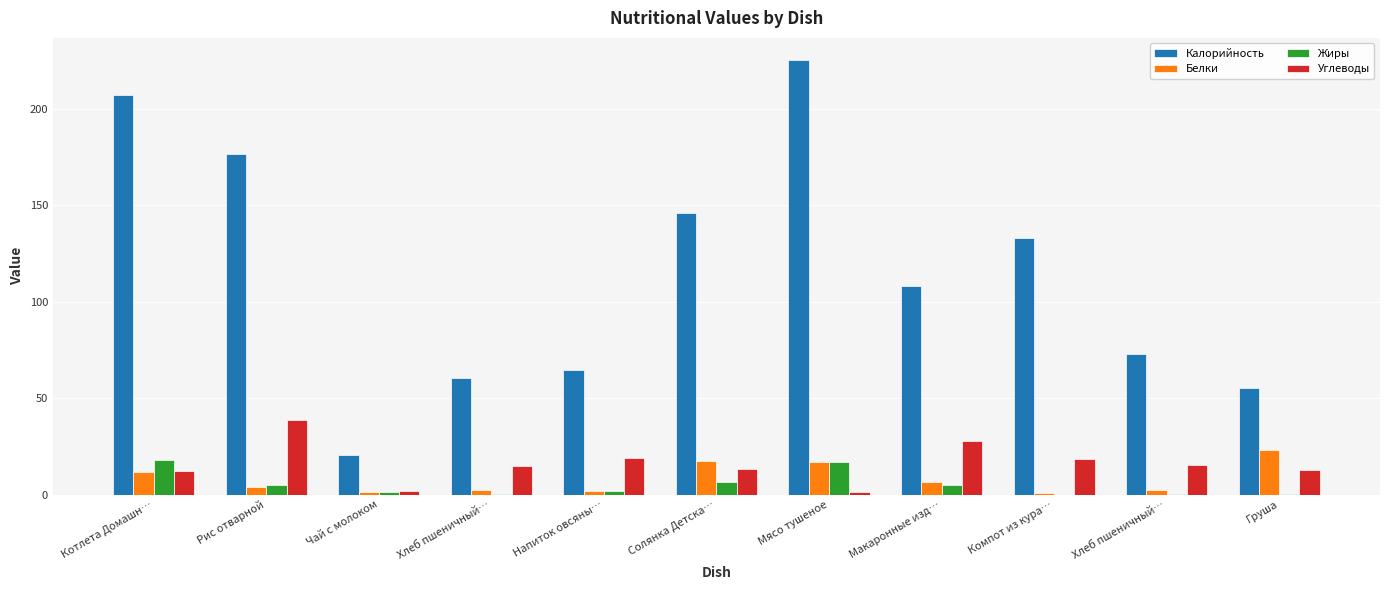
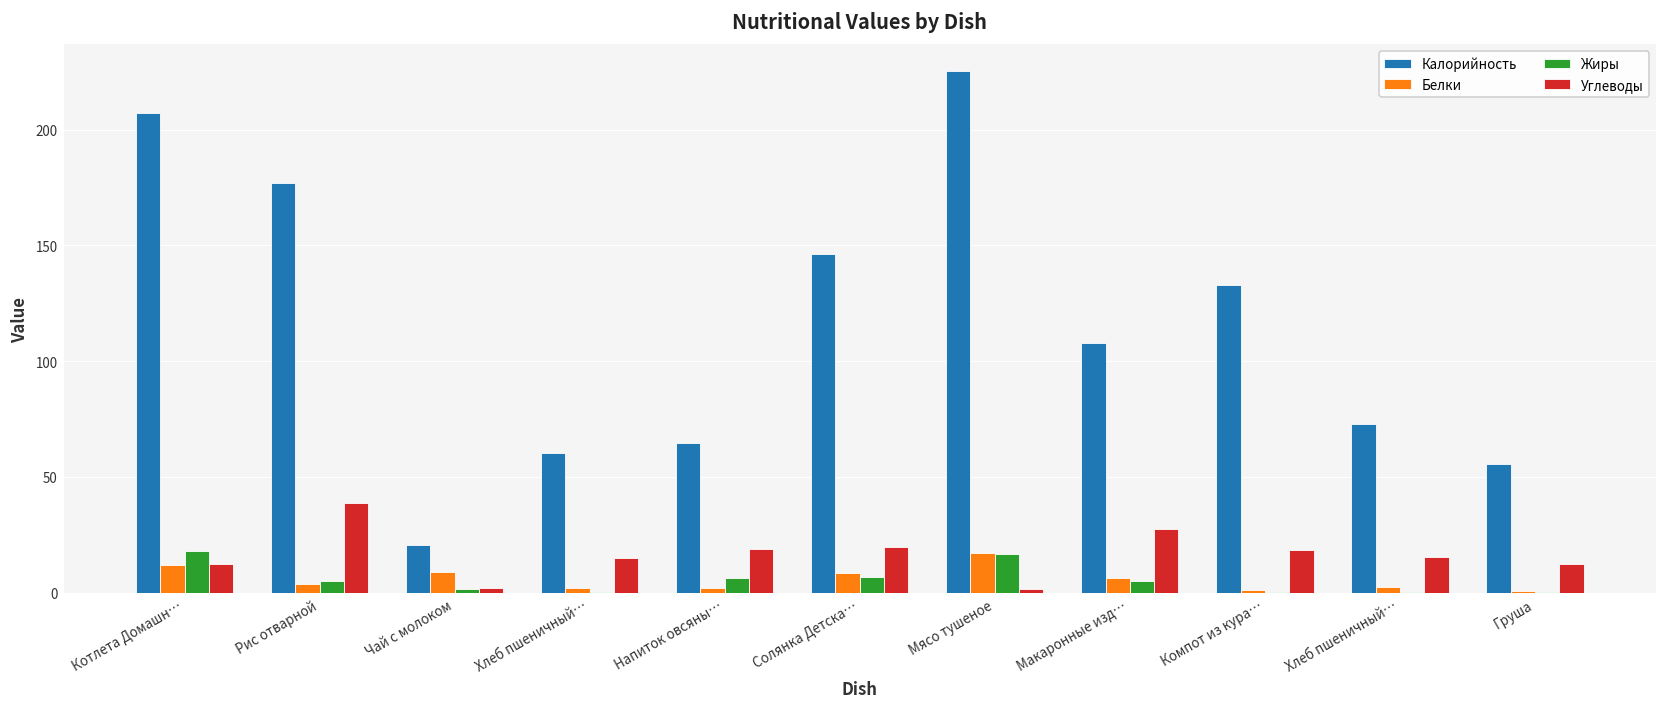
  {
    "Калорийность": {
      "Котлета Домашн…": 207,
      "Рис отварной": 177,
      "Чай с молоком": 21,
      "Напиток овсяны…": 65,
      "Солянка Детска…": 146,
      "Мясо тушеное": 226,
      "Макаронные изд…": 108,
      "Компот из кура…": 133,
      "Груша": 56
    },
    "Белки": {
      "Котлета Домашн…": 12,
      "Рис отварной": 4,
-     "Чай с молоком": 1,
+     "Чай с молоком": 9,
      "Напиток овсяны…": 2,
-     "Солянка Детска…": 17,
+     "Солянка Детска…": 8,
      "Мясо тушеное": 17,
      "Макаронные изд…": 7,
-     "Груша": 23
+     "Груша": 0
    },
    "Жиры": {
      "Котлета Домашн…": 18,
      "Рис отварной": 5,
      "Чай с молоком": 1,
-     "Напиток овсяны…": 2,
+     "Напиток овсяны…": 6,
      "Солянка Детска…": 7,
      "Мясо тушеное": 17,
      "Макаронные изд…": 5
    },
    "Углеводы": {
      "Котлета Домашн…": 12,
      "Рис отварной": 39,
      "Чай с молоком": 2,
      "Напиток овсяны…": 19,
-     "Солянка Детска…": 13,
+     "Солянка Детска…": 20,
      "Мясо тушеное": 2,
      "Макаронные изд…": 28,
      "Компот из кура…": 18,
      "Груша": 13
    }
  }
